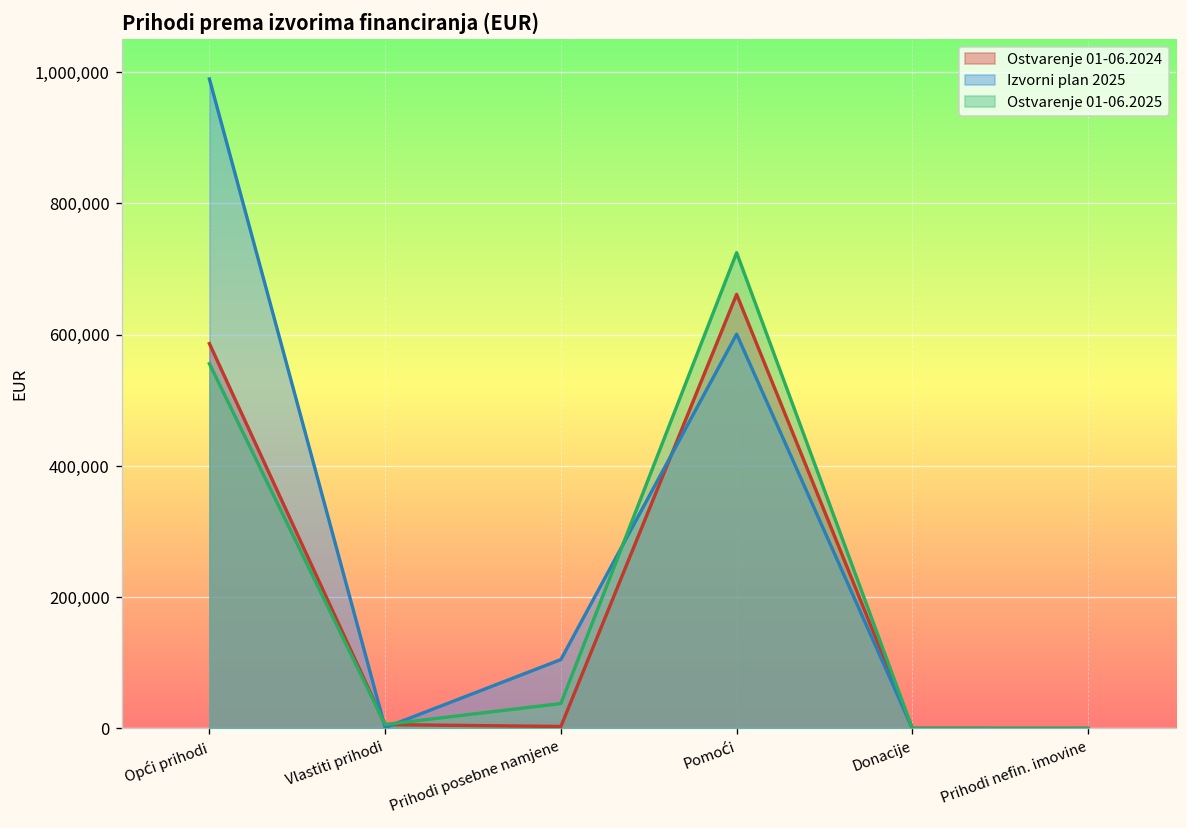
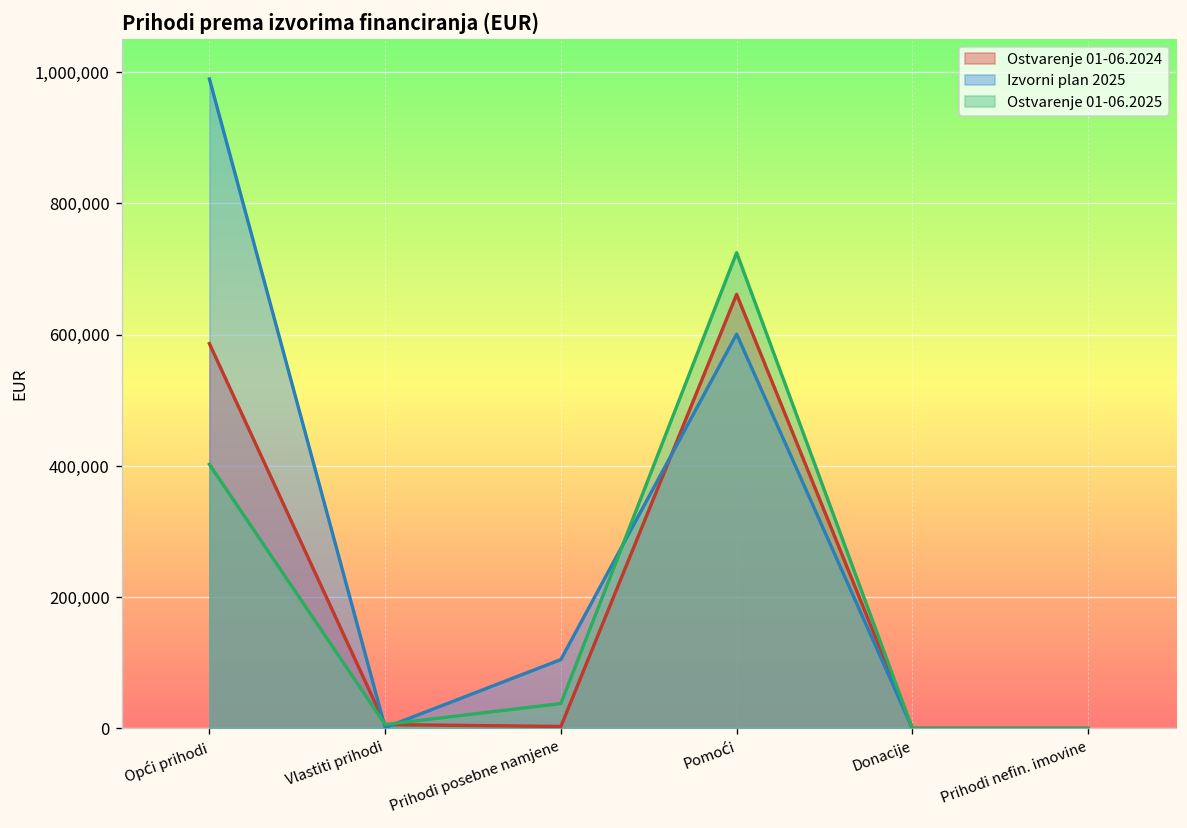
  {
    "Ostvarenje 01-06.2024": {
      "Opći prihodi": "590,000",
      "Prihodi posebne namjene": "0",
      "Pomoći": "660,000"
    },
    "Izvorni plan 2025": {
      "Opći prihodi": "990,000",
      "Prihodi posebne namjene": "110,000",
      "Pomoći": "600,000"
    },
    "Ostvarenje 01-06.2025": {
-     "Opći prihodi": "560,000",
+     "Opći prihodi": "400,000",
      "Prihodi posebne namjene": "40,000",
      "Pomoći": "730,000"
    }
  }
